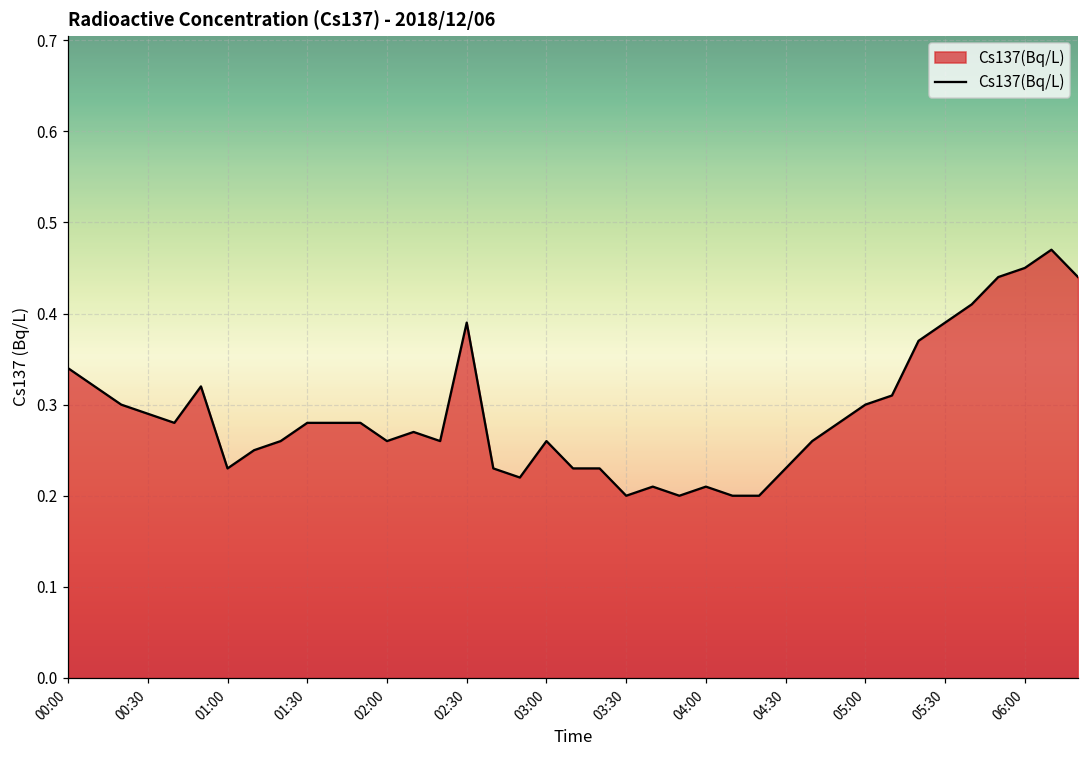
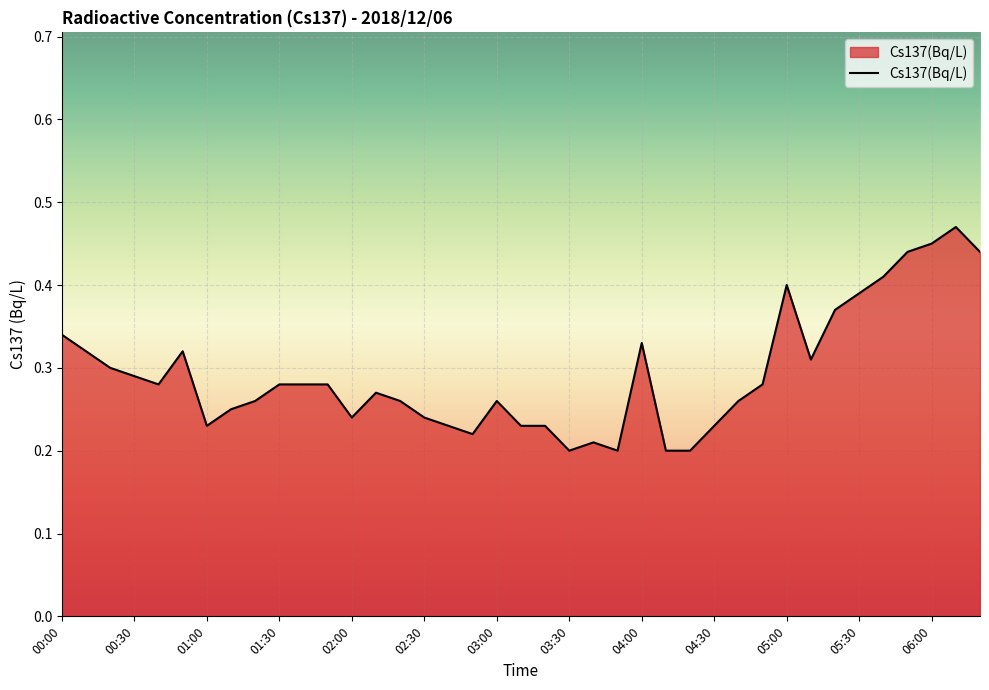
  {
    "00:00": 0.34,
    "00:30": 0.29,
    "01:00": 0.23,
    "01:30": 0.28,
-   "02:00": 0.26,
-   "02:30": 0.39,
+   "02:00": 0.24,
+   "02:30": 0.24,
    "03:00": 0.26,
    "03:30": 0.20,
-   "04:00": 0.21,
+   "04:00": 0.33,
    "04:30": 0.23,
-   "05:00": 0.3,
+   "05:00": 0.4,
    "05:30": 0.39,
    "06:00": 0.45
  }
